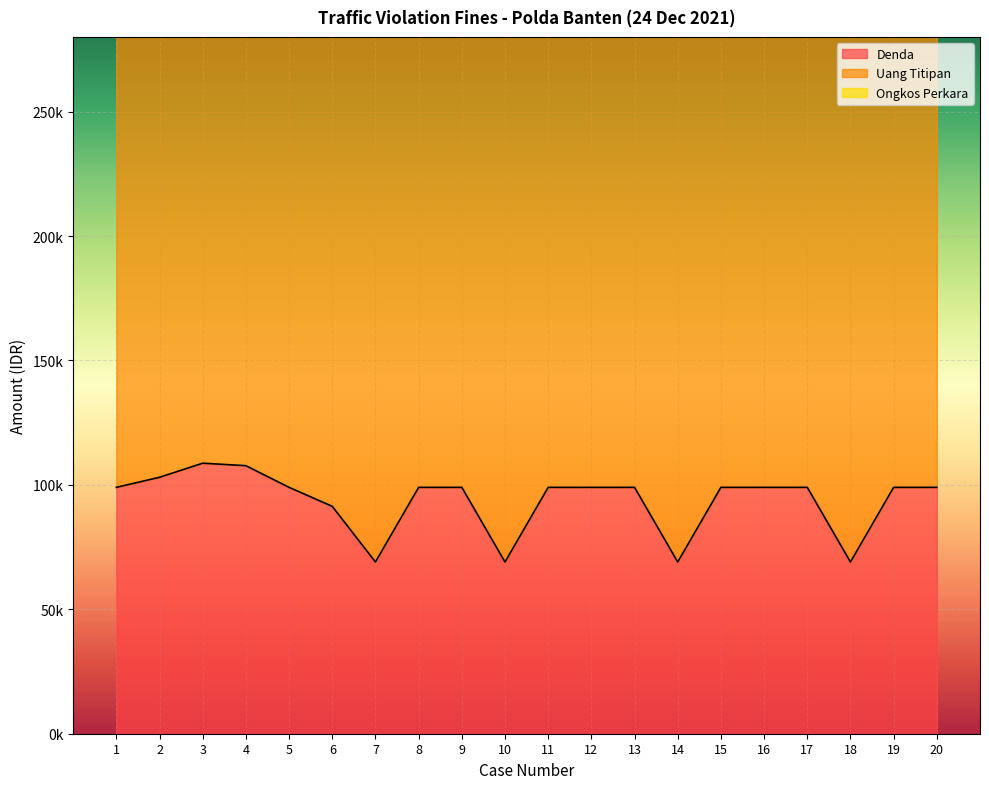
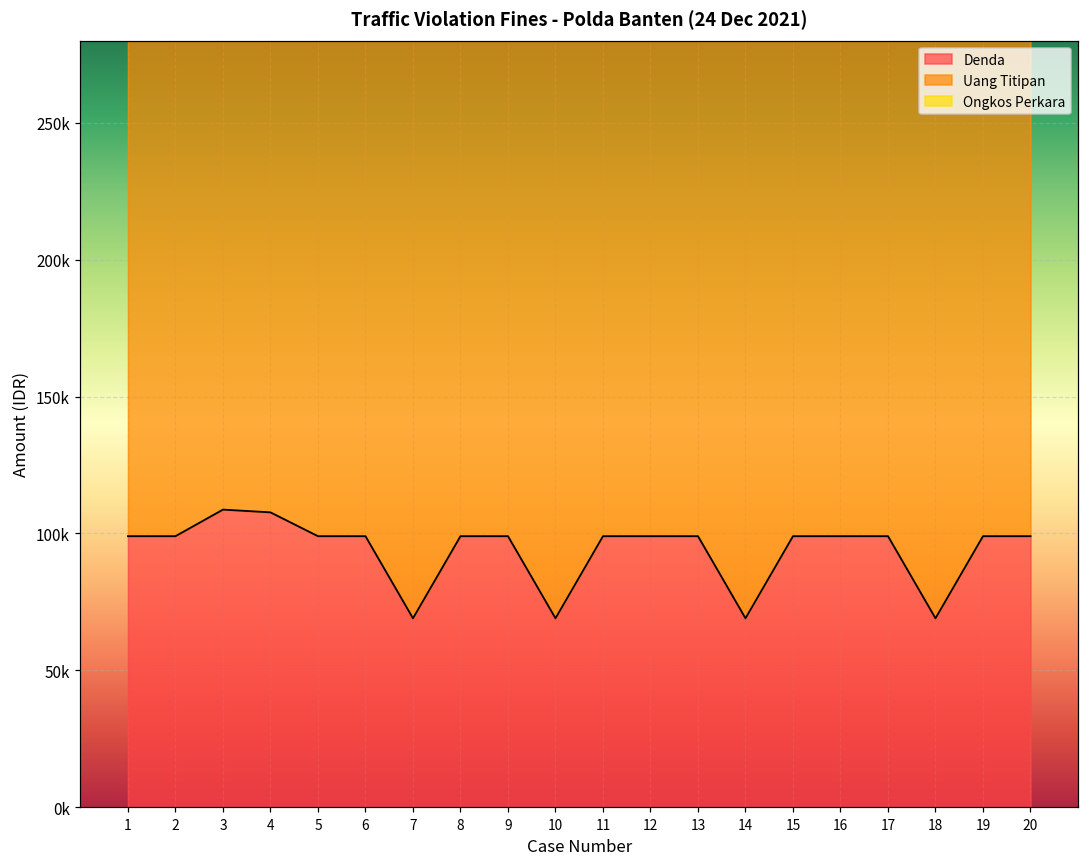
  {
    "Denda": {
      "1": 99000,
-     "2": 103000,
+     "2": 99000,
      "3": 109000,
      "4": 108000,
      "5": 99000,
-     "6": 91000,
+     "6": 99000,
      "7": 69000,
      "8": 99000,
      "9": 99000,
      "10": 69000,
      "11": 99000,
      "12": 99000,
      "13": 99000,
      "14": 69000,
      "15": 99000,
      "16": 99000,
      "17": 99000,
      "18": 69000,
      "19": 99000,
      "20": 99000
    }
  }
